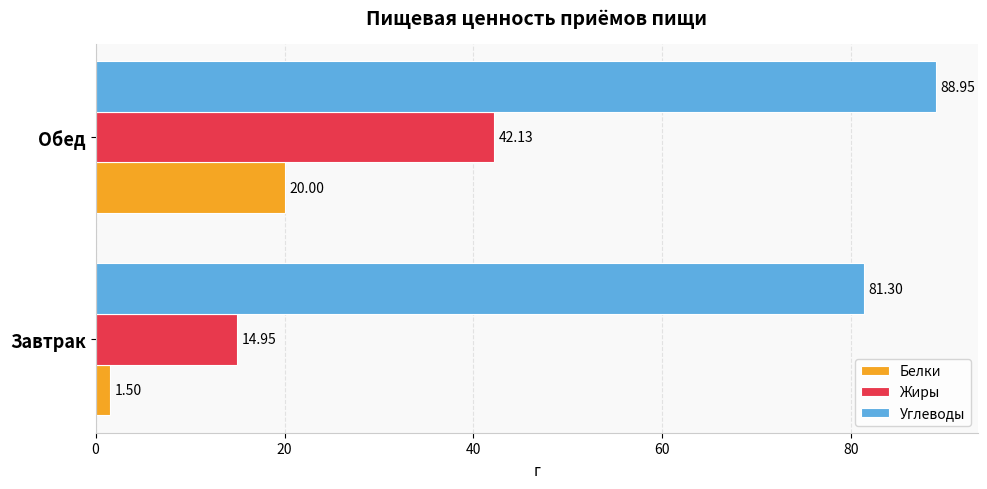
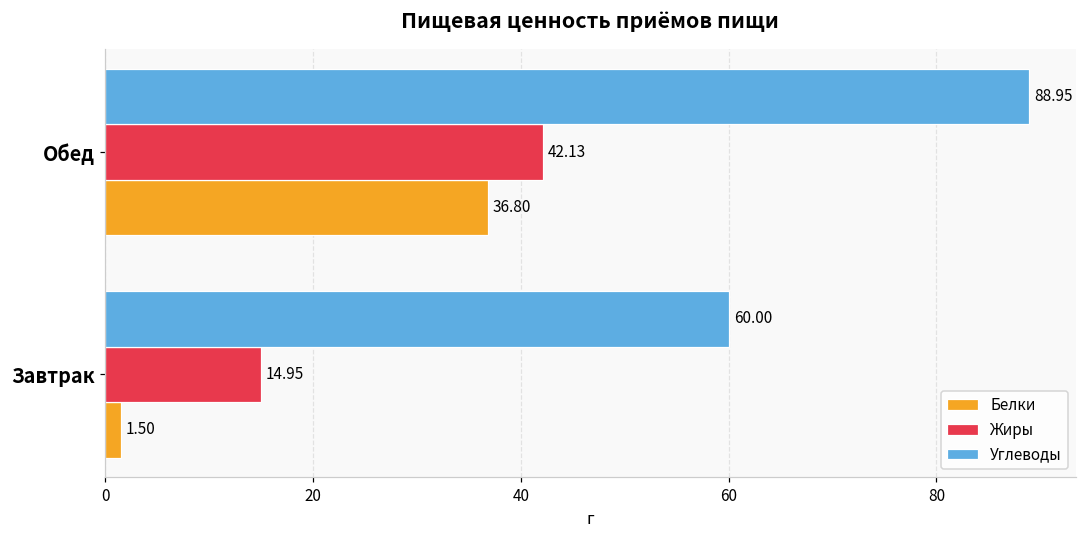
  {
    "Белки": {
-     "Обед": 20.00,
+     "Обед": 36.80,
      "Завтрак": 1.50
    },
    "Жиры": {
      "Обед": 42.13,
      "Завтрак": 14.95
    },
    "Углеводы": {
      "Обед": 88.95,
-     "Завтрак": 81.30
+     "Завтрак": 60.00
    }
  }
